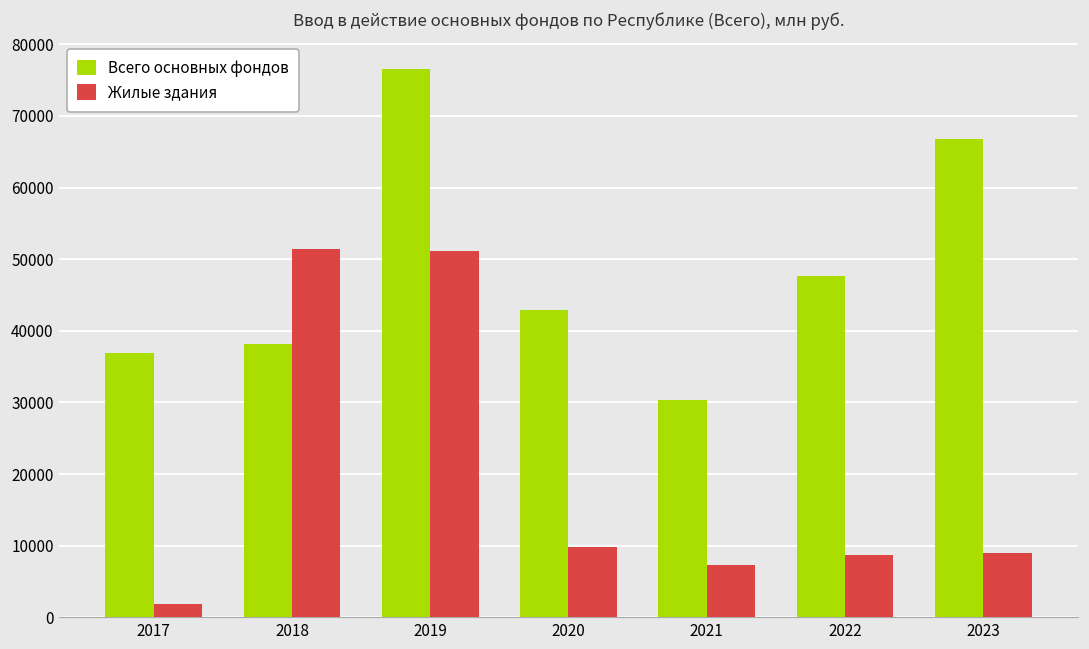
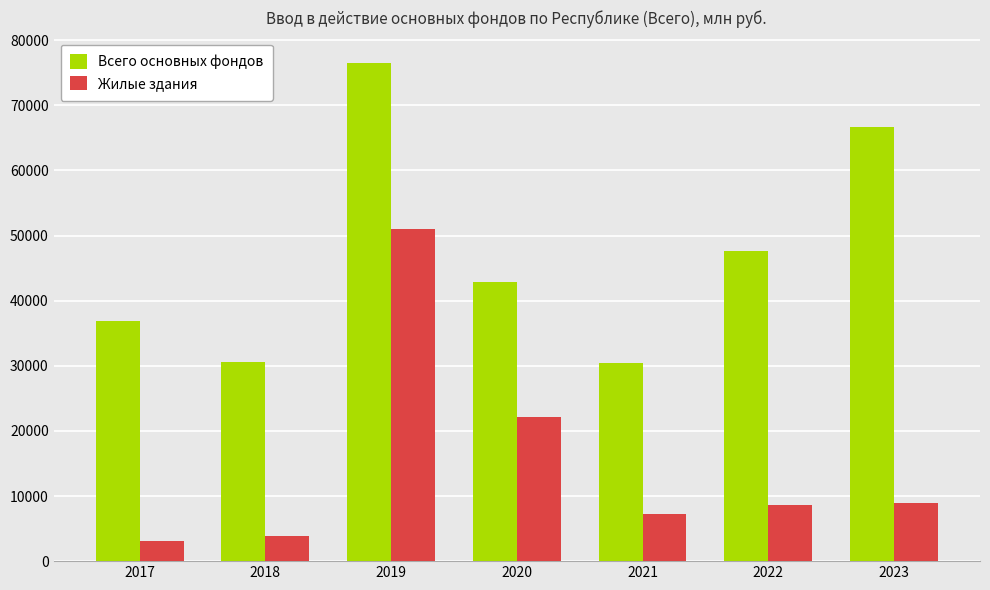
  {
    "Всего основных фондов": {
      "2017": 37000,
-     "2018": 38000,
+     "2018": 31000,
      "2019": 77000,
      "2020": 43000,
      "2021": 30000,
      "2022": 48000,
      "2023": 67000
    },
    "Жилые здания": {
-     "2017": 2000,
-     "2018": 51000,
+     "2017": 3000,
+     "2018": 4000,
      "2019": 51000,
-     "2020": 10000,
+     "2020": 22000,
      "2021": 7000,
      "2022": 9000,
      "2023": 9000
    }
  }
